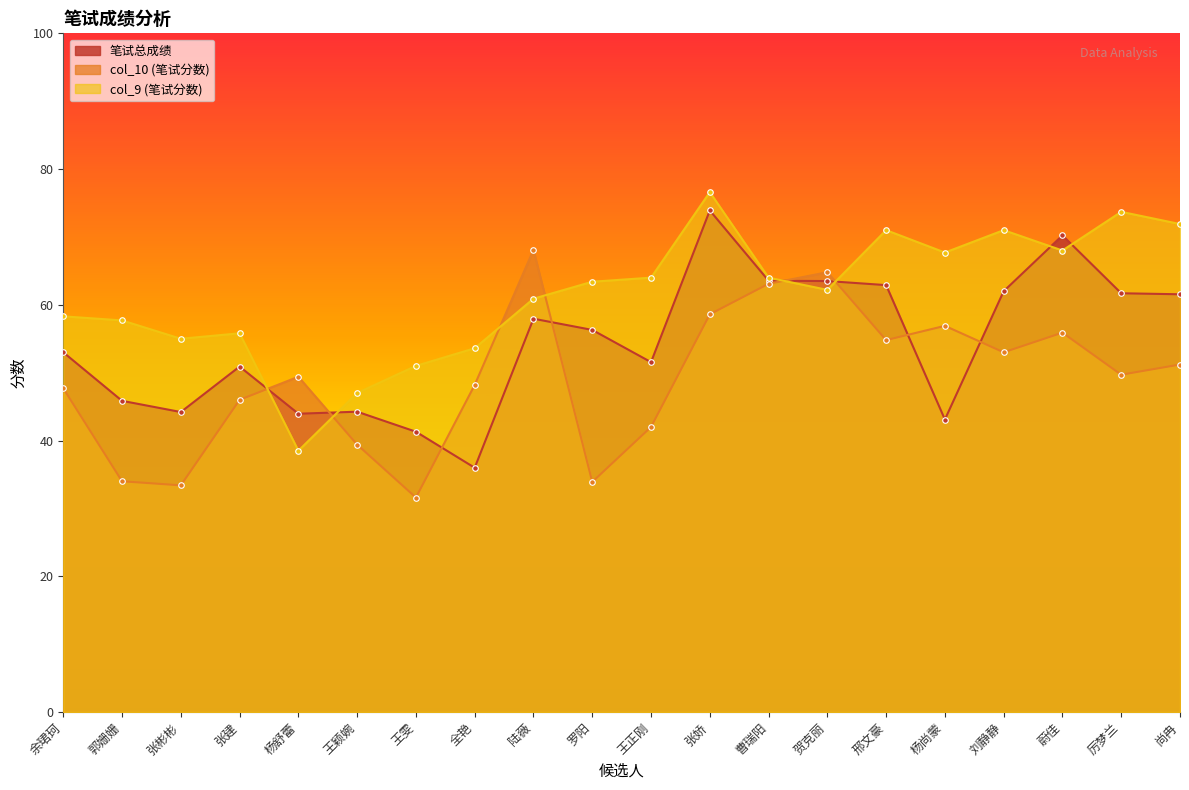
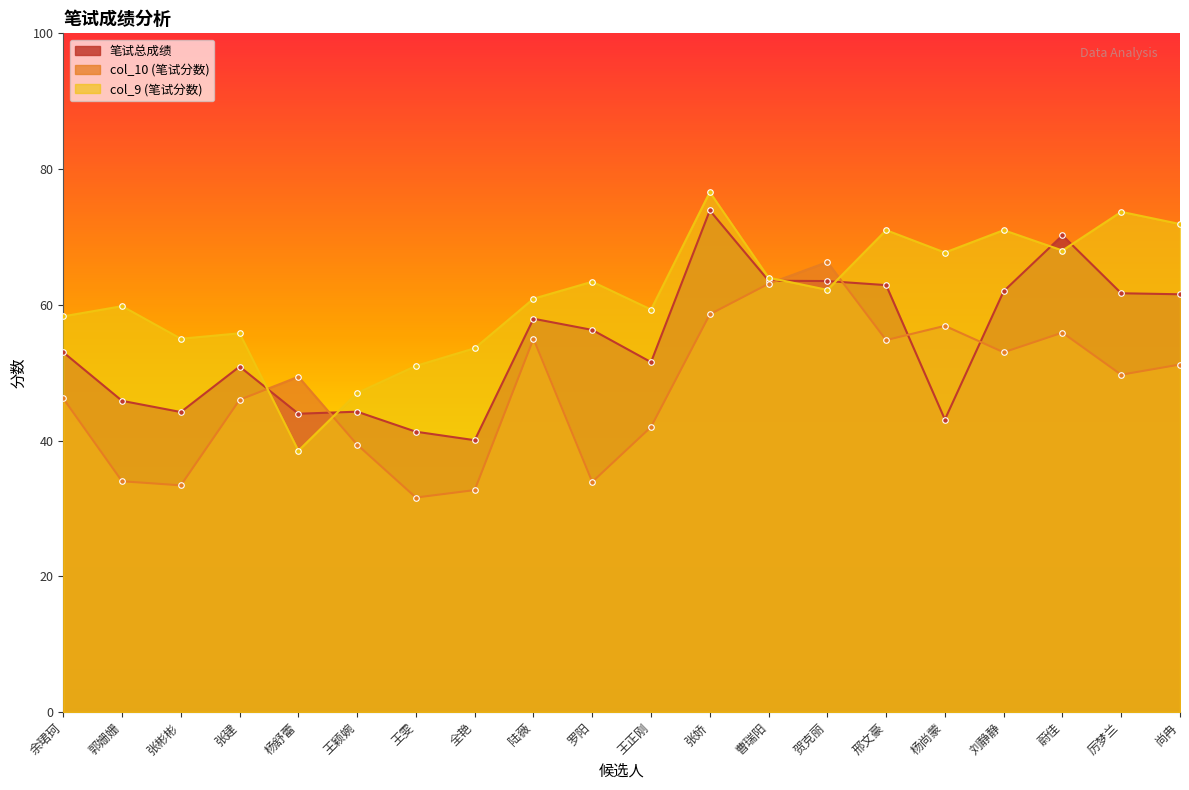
  {
    "笔试总成绩": {
      "余珺珂": 53,
      "郭姗姗": 46,
      "张彬彬": 44,
      "张建": 51,
      "杨舒蕾": 44,
      "王颖婉": 44,
      "王雯": 41,
-     "全艳": 36,
+     "全艳": 40,
      "陆薇": 58,
      "罗阳": 56,
      "王正刚": 52,
      "张娇": 74,
      "曹瑞阳": 64,
      "贺克丽": 64,
      "邢文豪": 63,
      "杨尚蒙": 43,
      "刘静静": 62,
      "蔚佳": 70,
      "厉梦兰": 62,
      "尚冉": 62
    },
    "col_10 (笔试分数)": {
-     "余珺珂": 48,
+     "余珺珂": 46,
      "郭姗姗": 34,
      "张彬彬": 33,
      "张建": 46,
      "杨舒蕾": 49,
      "王颖婉": 39,
      "王雯": 32,
-     "全艳": 48,
-     "陆薇": 68,
+     "全艳": 33,
+     "陆薇": 55,
      "罗阳": 34,
      "王正刚": 42,
      "张娇": 59,
      "曹瑞阳": 63,
-     "贺克丽": 65,
+     "贺克丽": 66,
      "邢文豪": 55,
      "杨尚蒙": 57,
      "刘静静": 53,
      "蔚佳": 56,
      "厉梦兰": 50,
      "尚冉": 51
    },
    "col_9 (笔试分数)": {
      "余珺珂": 58,
-     "郭姗姗": 58,
+     "郭姗姗": 60,
      "张彬彬": 55,
      "张建": 56,
      "杨舒蕾": 39,
      "王颖婉": 47,
      "王雯": 51,
      "全艳": 54,
      "陆薇": 61,
      "罗阳": 63,
-     "王正刚": 64,
+     "王正刚": 59,
      "张娇": 77,
      "曹瑞阳": 64,
      "贺克丽": 62,
      "邢文豪": 71,
      "杨尚蒙": 68,
      "刘静静": 71,
      "蔚佳": 68,
      "厉梦兰": 74,
      "尚冉": 72
    }
  }
